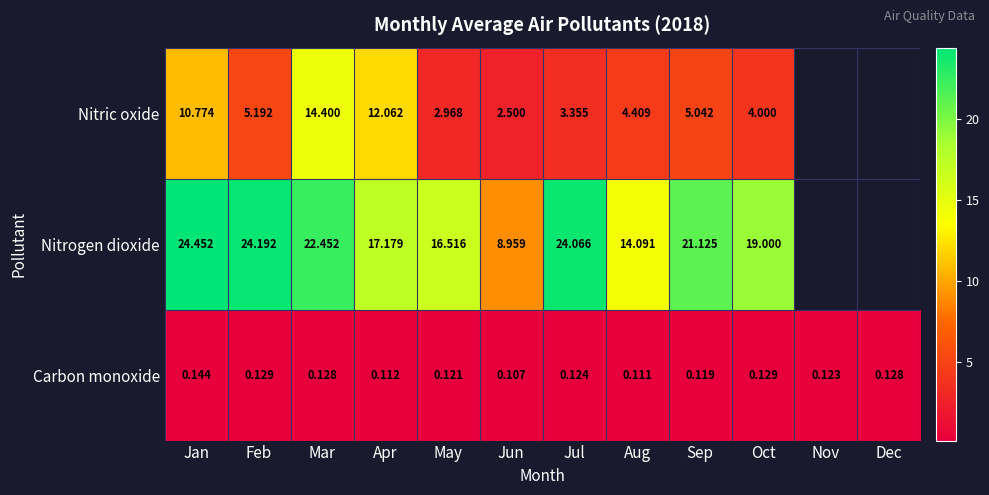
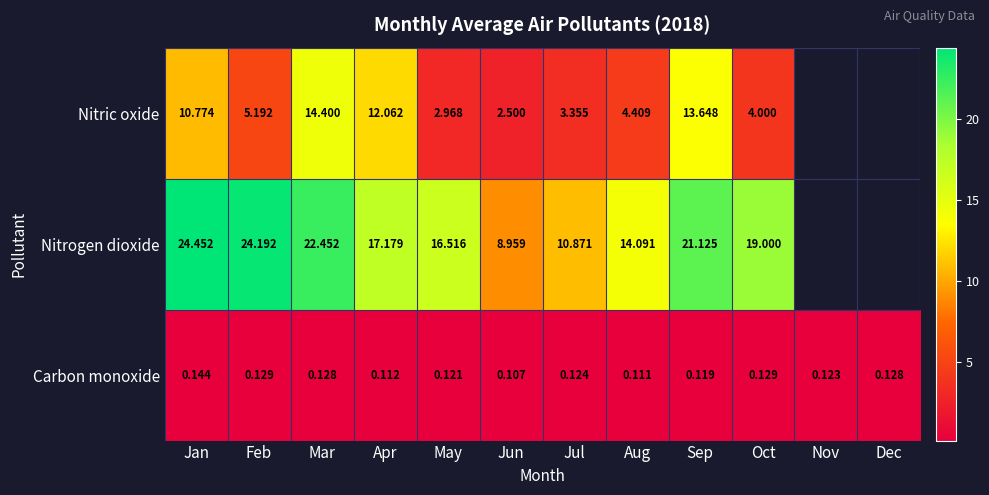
  {
    "Nitric oxide": {
      "Jan": 10.774,
      "Feb": 5.192,
      "Mar": 14.400,
      "Apr": 12.062,
      "May": 2.968,
      "Jun": 2.500,
      "Jul": 3.355,
      "Aug": 4.409,
-     "Sep": 5.042,
+     "Sep": 13.648,
      "Oct": 4.000
    },
    "Nitrogen dioxide": {
      "Jan": 24.452,
      "Feb": 24.192,
      "Mar": 22.452,
      "Apr": 17.179,
      "May": 16.516,
      "Jun": 8.959,
-     "Jul": 24.066,
+     "Jul": 10.871,
      "Aug": 14.091,
      "Sep": 21.125,
      "Oct": 19.000
    },
    "Carbon monoxide": {
      "Jan": 0.144,
      "Feb": 0.129,
      "Mar": 0.128,
      "Apr": 0.112,
      "May": 0.121,
      "Jun": 0.107,
      "Jul": 0.124,
      "Aug": 0.111,
      "Sep": 0.119,
      "Oct": 0.129,
      "Nov": 0.123,
      "Dec": 0.128
    }
  }
